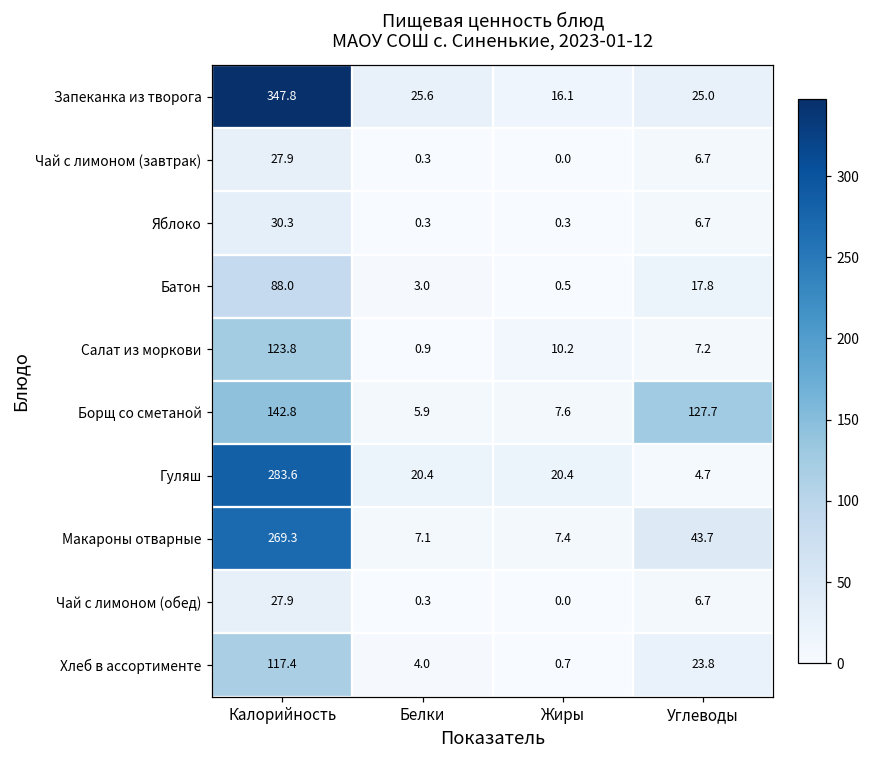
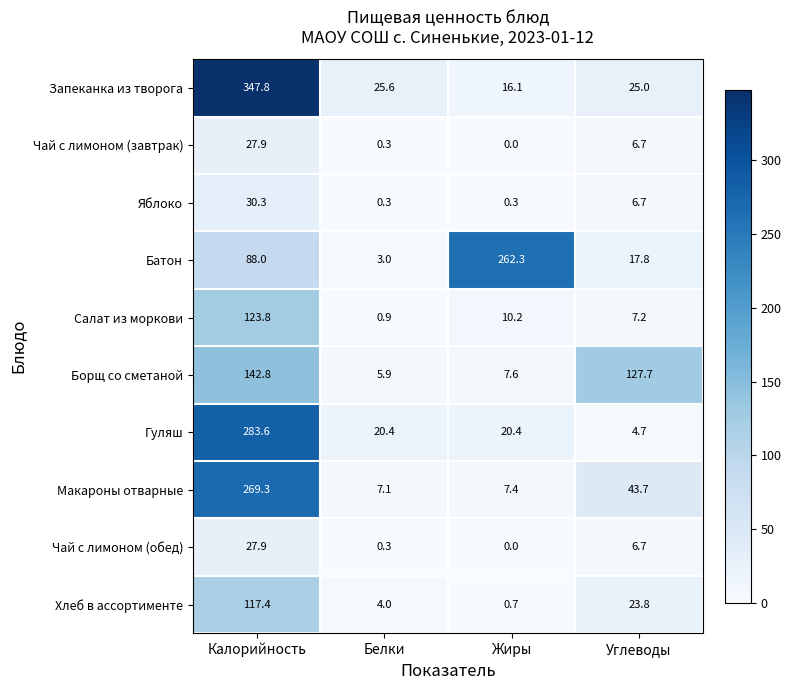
  {
    "Запеканка из творога": {
      "Калорийность": 347.8,
      "Белки": 25.6,
      "Жиры": 16.1,
      "Углеводы": 25.0
    },
    "Чай с лимоном (завтрак)": {
      "Калорийность": 27.9,
      "Белки": 0.3,
      "Жиры": 0.0,
      "Углеводы": 6.7
    },
    "Яблоко": {
      "Калорийность": 30.3,
      "Белки": 0.3,
      "Жиры": 0.3,
      "Углеводы": 6.7
    },
    "Батон": {
      "Калорийность": 88.0,
      "Белки": 3.0,
-     "Жиры": 0.5,
+     "Жиры": 262.3,
      "Углеводы": 17.8
    },
    "Салат из моркови": {
      "Калорийность": 123.8,
      "Белки": 0.9,
      "Жиры": 10.2,
      "Углеводы": 7.2
    },
    "Борщ со сметаной": {
      "Калорийность": 142.8,
      "Белки": 5.9,
      "Жиры": 7.6,
      "Углеводы": 127.7
    },
    "Гуляш": {
      "Калорийность": 283.6,
      "Белки": 20.4,
      "Жиры": 20.4,
      "Углеводы": 4.7
    },
    "Макароны отварные": {
      "Калорийность": 269.3,
      "Белки": 7.1,
      "Жиры": 7.4,
      "Углеводы": 43.7
    },
    "Чай с лимоном (обед)": {
      "Калорийность": 27.9,
      "Белки": 0.3,
      "Жиры": 0.0,
      "Углеводы": 6.7
    },
    "Хлеб в ассортименте": {
      "Калорийность": 117.4,
      "Белки": 4.0,
      "Жиры": 0.7,
      "Углеводы": 23.8
    }
  }
